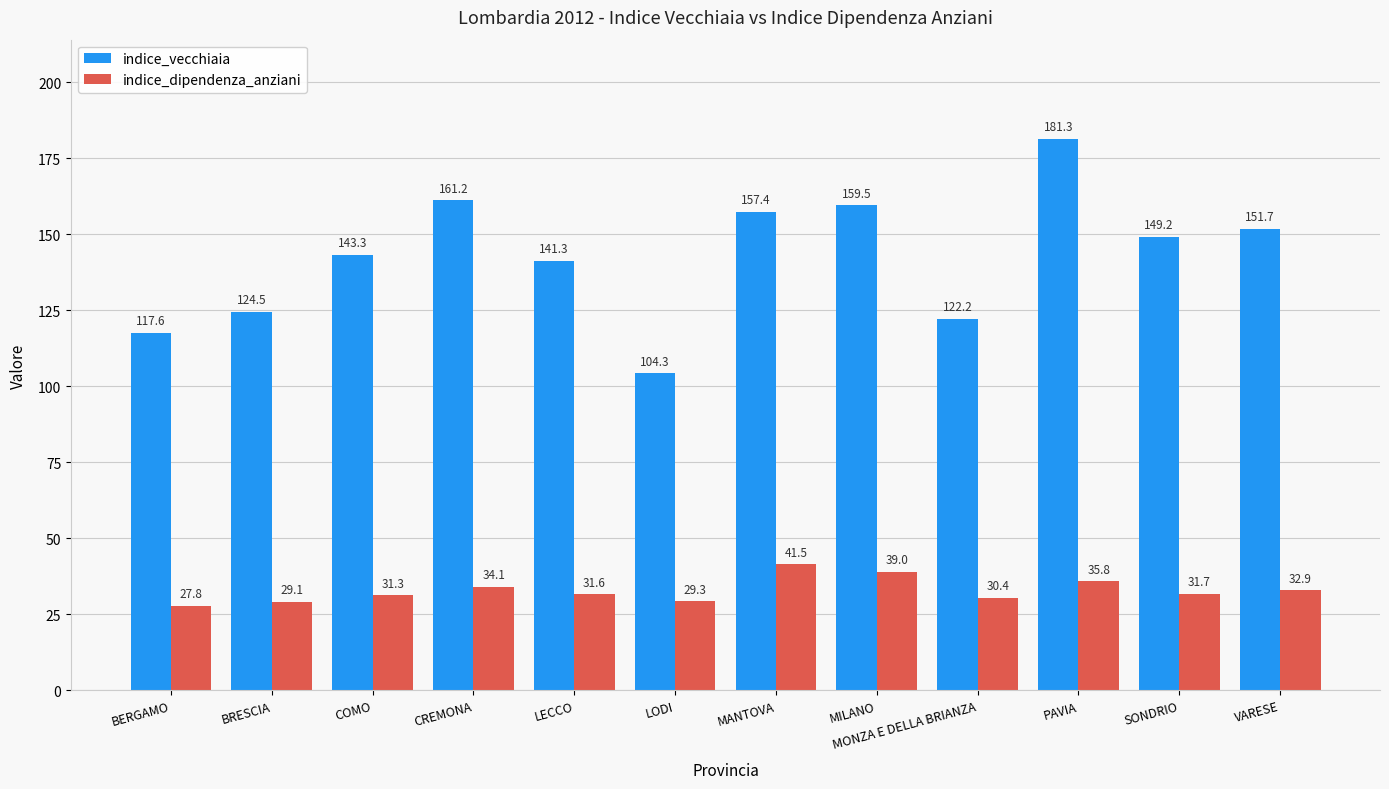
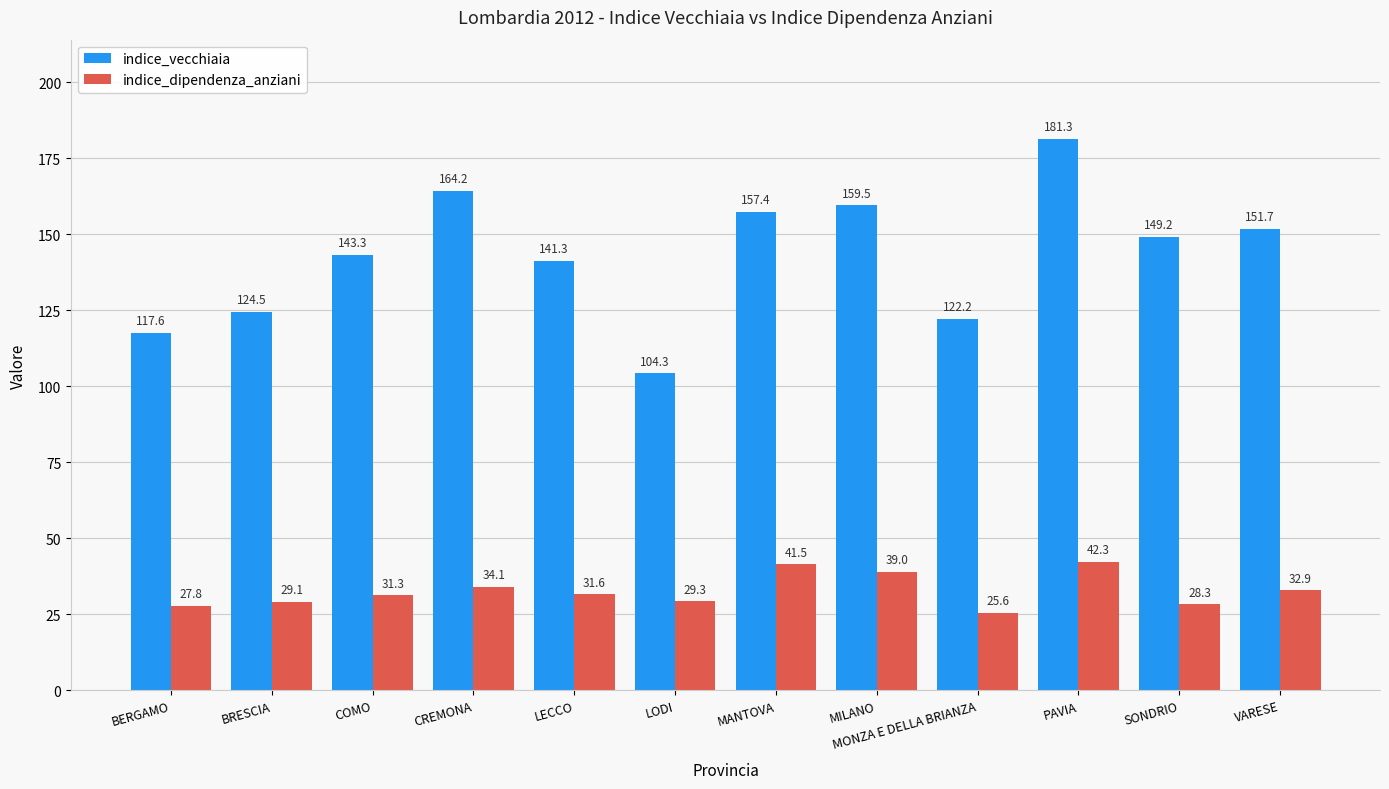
  {
    "indice_vecchiaia": {
      "BERGAMO": 117.6,
      "BRESCIA": 124.5,
      "COMO": 143.3,
-     "CREMONA": 161.2,
+     "CREMONA": 164.2,
      "LECCO": 141.3,
      "LODI": 104.3,
      "MANTOVA": 157.4,
      "MILANO": 159.5,
      "MONZA E DELLA BRIANZA": 122.2,
      "PAVIA": 181.3,
      "SONDRIO": 149.2,
      "VARESE": 151.7
    },
    "indice_dipendenza_anziani": {
      "BERGAMO": 27.8,
      "BRESCIA": 29.1,
      "COMO": 31.3,
      "CREMONA": 34.1,
      "LECCO": 31.6,
      "LODI": 29.3,
      "MANTOVA": 41.5,
      "MILANO": 39.0,
-     "MONZA E DELLA BRIANZA": 30.4,
-     "PAVIA": 35.8,
-     "SONDRIO": 31.7,
+     "MONZA E DELLA BRIANZA": 25.6,
+     "PAVIA": 42.3,
+     "SONDRIO": 28.3,
      "VARESE": 32.9
    }
  }
